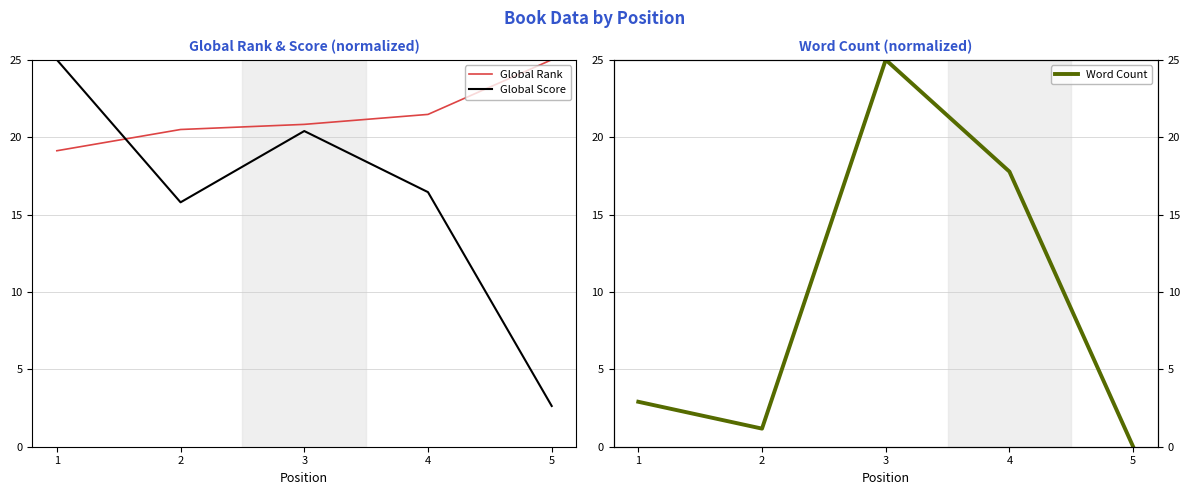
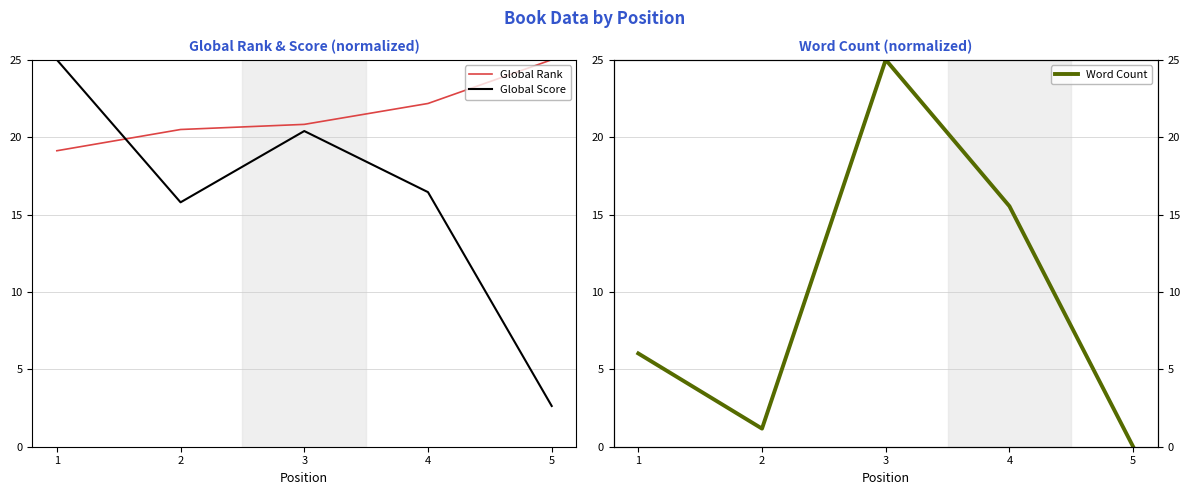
  {
    "Global Rank & Score (normalized)": {
      "Global Rank": {
        "1": 19.1,
        "2": 20.5,
        "3": 20.8,
-       "4": 21.5,
+       "4": 22.2,
        "5": 25.0
      },
      "Global Score": {
        "1": 25.0,
        "2": 15.8,
        "3": 20.4,
        "4": 16.4,
        "5": 2.6
      }
    },
    "Word Count (normalized)": {
-     "1": 2.9,
+     "1": 6.0,
      "2": 1.2,
      "3": 25.0,
-     "4": 17.8,
+     "4": 15.5,
      "5": 0.0
    }
  }
